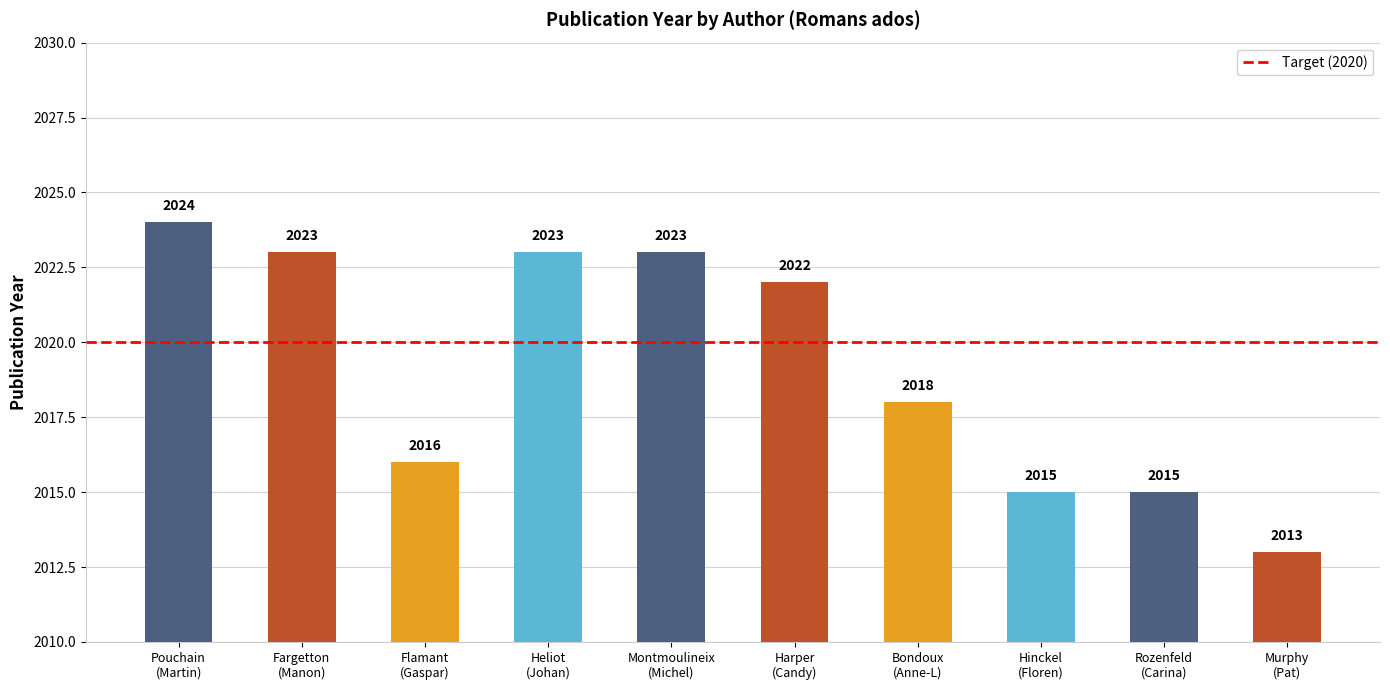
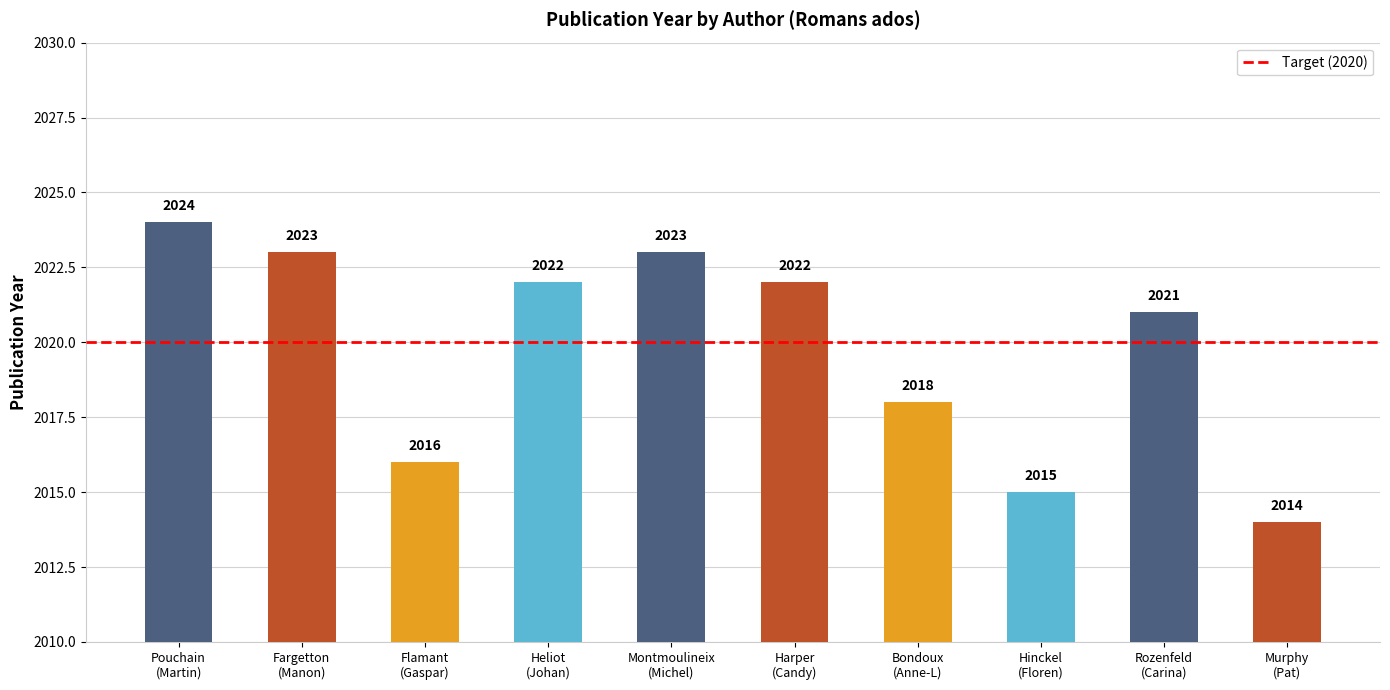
  {
    "Pouchain (Martin)": 2024,
    "Fargetton (Manon)": 2023,
    "Flamant (Gaspar)": 2016,
-   "Heliot (Johan)": 2023,
+   "Heliot (Johan)": 2022,
    "Montmoulineix (Michel)": 2023,
    "Harper (Candy)": 2022,
    "Bondoux (Anne-L)": 2018,
    "Hinckel (Floren)": 2015,
-   "Rozenfeld (Carina)": 2015,
-   "Murphy (Pat)": 2013
+   "Rozenfeld (Carina)": 2021,
+   "Murphy (Pat)": 2014
  }
